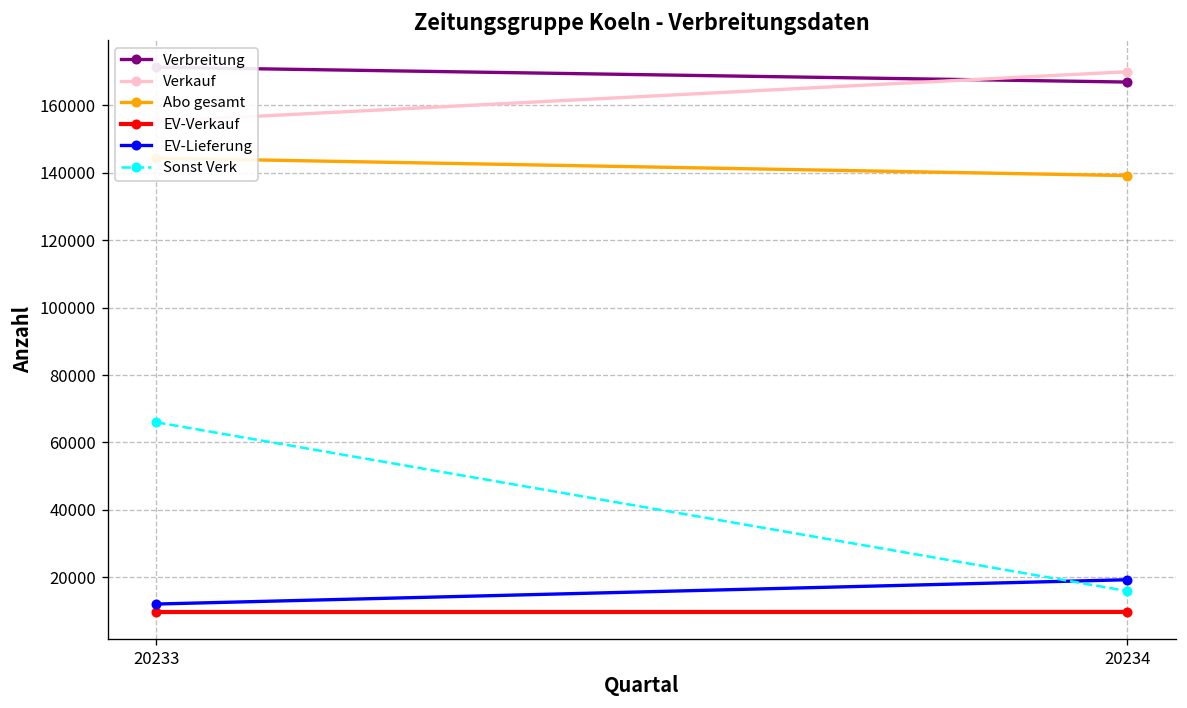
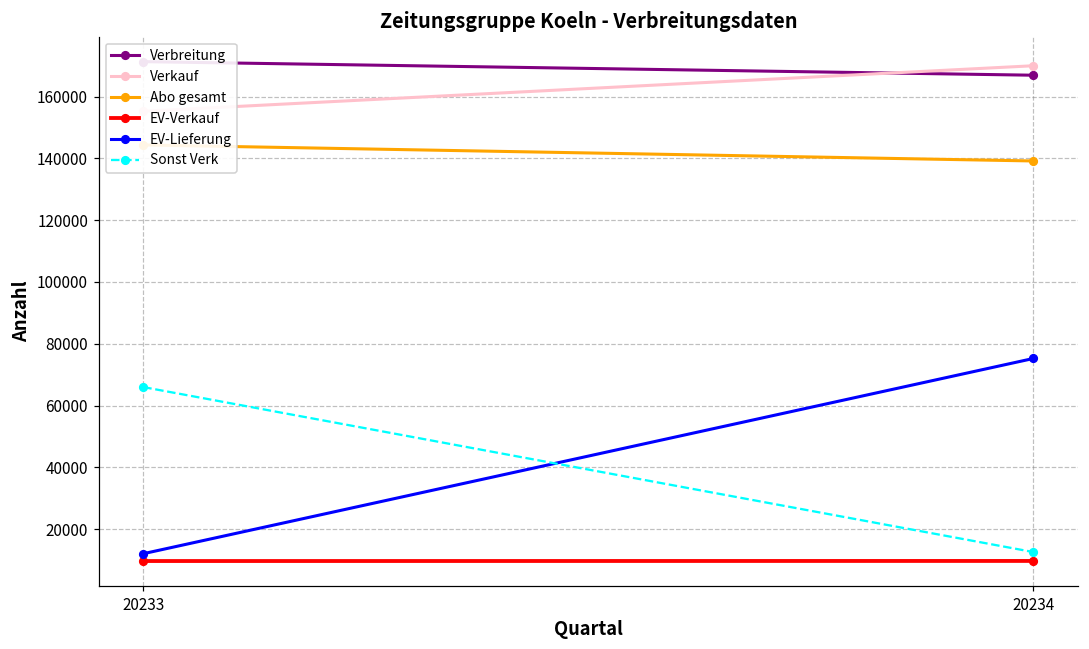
  {
    "Verbreitung": {
      "20234": 167000
    },
    "Verkauf": {
      "20234": 170000
    },
    "Abo gesamt": {
      "20234": 139000
    },
    "EV-Verkauf": {
      "20233": 10000,
      "20234": 10000
    },
    "EV-Lieferung": {
      "20233": 12000,
-     "20234": 19000
+     "20234": 75000
    },
    "Sonst Verk": {
      "20233": 66000,
-     "20234": 16000
+     "20234": 13000
    }
  }
